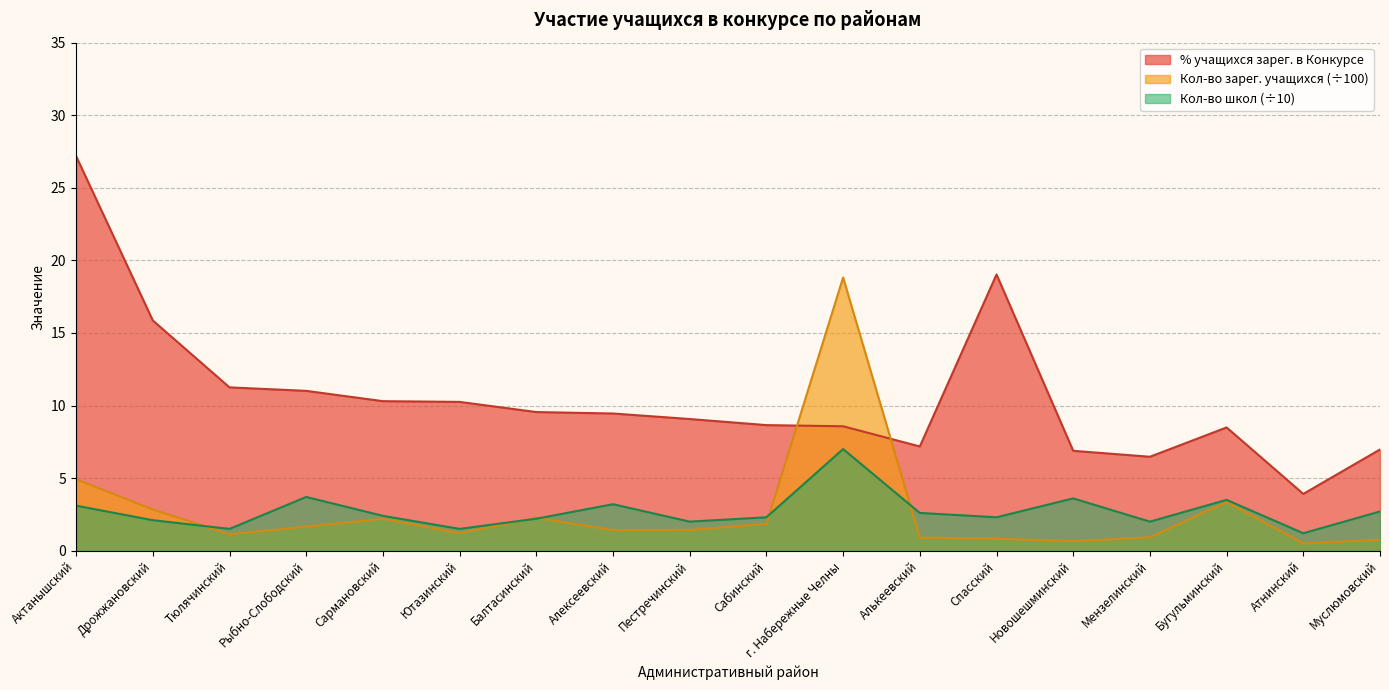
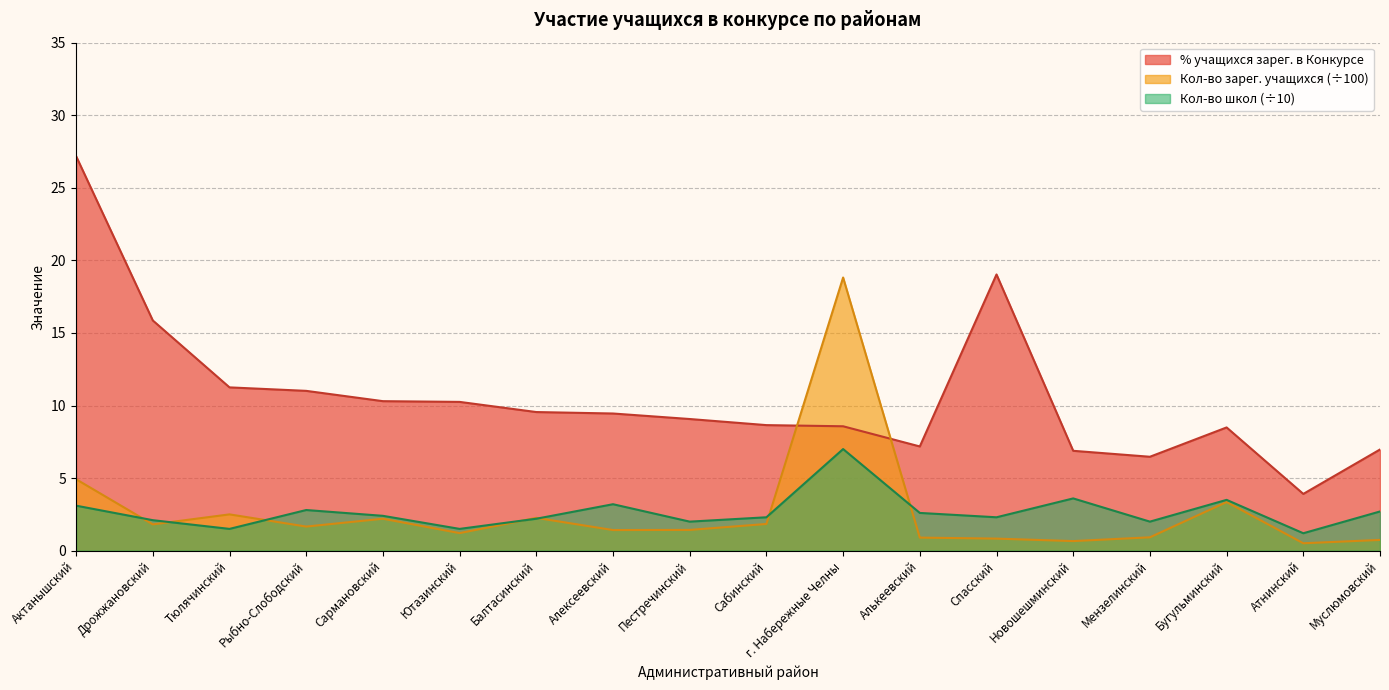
  {
    "% учащихся зарег. в Конкурсе": {
      "Актанышский": 27.2,
      "Дрожжановский": 15.9,
      "Тюлячинский": 11.3,
      "Рыбно-Слободский": 11.0,
      "Сармановский": 10.3,
      "Ютазинский": 10.3,
      "Балтасинский": 9.6,
      "Алексеевский": 9.5,
      "Пестречинский": 9.1,
      "Сабинский": 8.7,
      "г. Набережные Челны": 8.6,
      "Алькеевский": 7.2,
      "Спасский": 19.0,
      "Новошешминский": 6.9,
      "Мензелинский": 6.5,
      "Бугульминский": 8.5,
      "Атнинский": 3.9,
      "Муслюмовский": 7.0
    },
    "Кол-во зарег. учащихся (÷100)": {
      "Актанышский": 4.9,
-     "Дрожжановский": 2.8,
-     "Тюлячинский": 1.1,
+     "Дрожжановский": 1.8,
+     "Тюлячинский": 2.5,
      "Рыбно-Слободский": 1.7,
      "Сармановский": 2.2,
      "Ютазинский": 1.2,
      "Алексеевский": 1.4,
      "Пестречинский": 1.4,
      "Сабинский": 1.8,
      "г. Набережные Челны": 18.8,
      "Алькеевский": 0.9,
      "Спасский": 0.8,
      "Новошешминский": 0.7,
      "Мензелинский": 0.9,
      "Атнинский": 0.5,
      "Муслюмовский": 0.7
    },
    "Кол-во школ (÷10)": {
      "Актанышский": 3.1,
      "Дрожжановский": 2.1,
      "Тюлячинский": 1.5,
-     "Рыбно-Слободский": 3.7,
+     "Рыбно-Слободский": 2.8,
      "Сармановский": 2.4,
      "Ютазинский": 1.5,
      "Алексеевский": 3.2,
      "Пестречинский": 2.0,
      "Сабинский": 2.3,
      "г. Набережные Челны": 7.0,
      "Алькеевский": 2.6,
      "Спасский": 2.3,
      "Новошешминский": 3.6,
      "Мензелинский": 2.0,
      "Атнинский": 1.2,
      "Муслюмовский": 2.7
    }
  }
